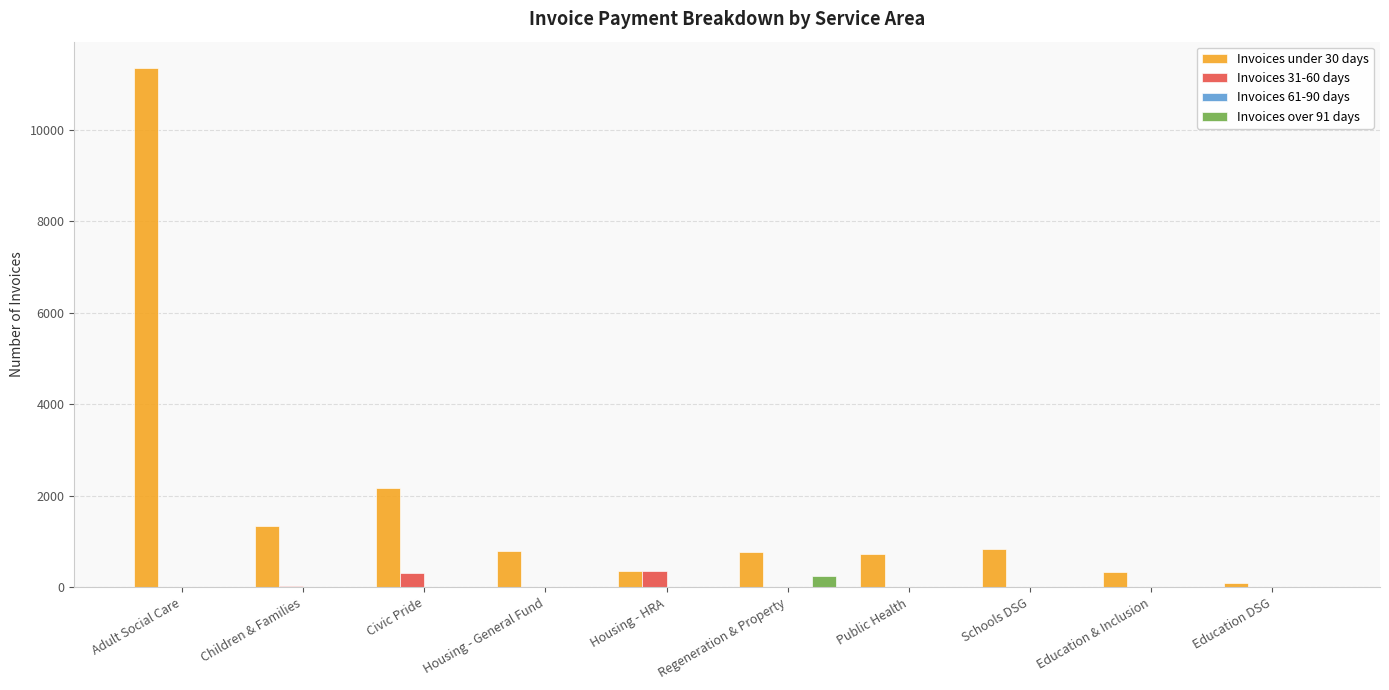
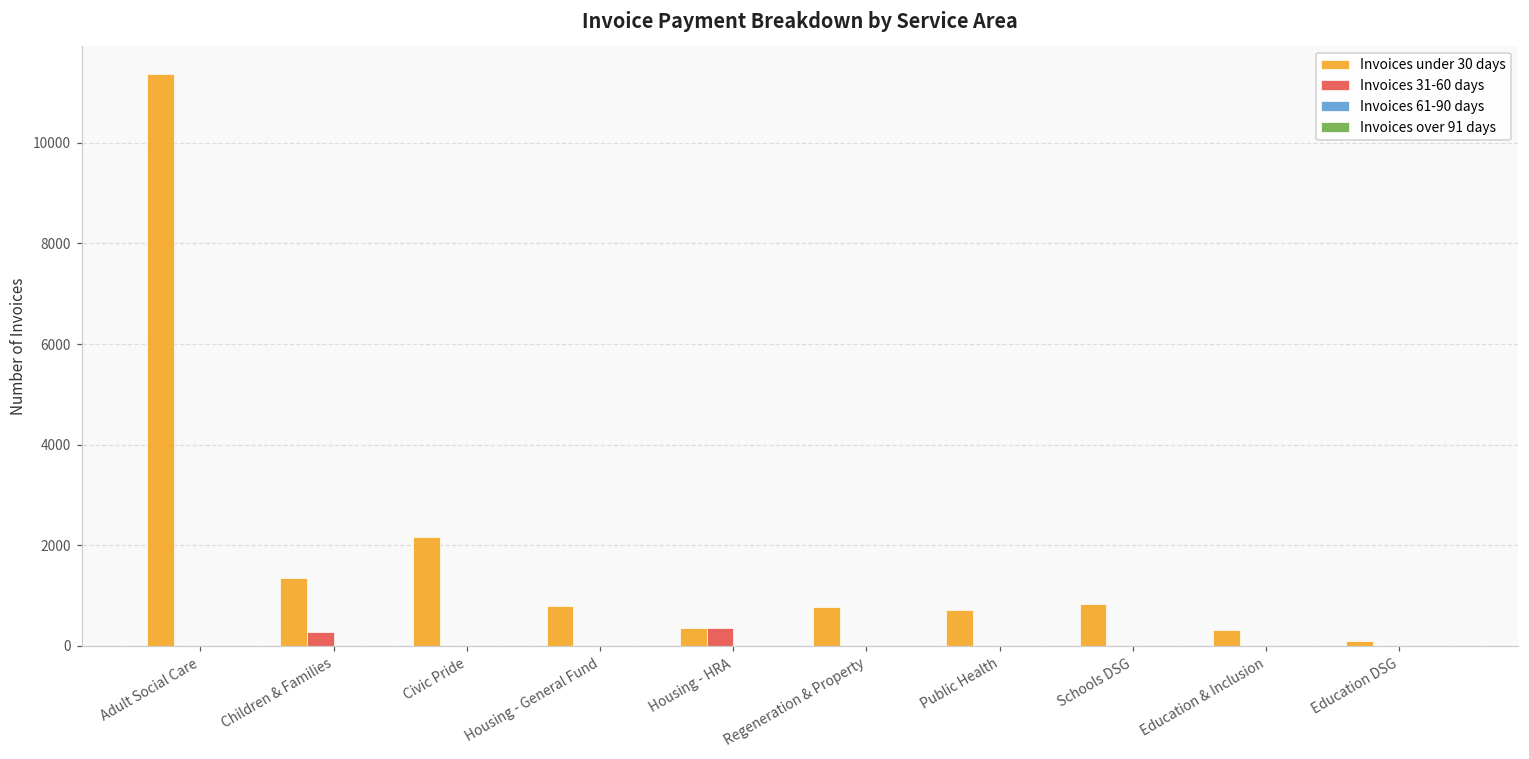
  {
    "Invoices under 30 days": {
      "Adult Social Care": 11400,
      "Children & Families": 1300,
      "Civic Pride": 2200,
      "Housing - General Fund": 800,
      "Housing - HRA": 400,
      "Regeneration & Property": 800,
      "Public Health": 700,
      "Schools DSG": 800,
      "Education & Inclusion": 300,
      "Education DSG": 100
    },
    "Invoices 31-60 days": {
-     "Children & Families": 0,
-     "Civic Pride": 300,
+     "Children & Families": 300,
+     "Civic Pride": 0,
      "Housing - General Fund": 0,
      "Housing - HRA": 400,
      "Regeneration & Property": 0,
      "Public Health": 0,
      "Schools DSG": 0,
      "Education & Inclusion": 0,
      "Education DSG": 0
    },
    "Invoices 61-90 days": {
      "Adult Social Care": 0,
      "Housing - General Fund": 0,
      "Housing - HRA": 0,
      "Regeneration & Property": 0,
      "Schools DSG": 0,
      "Education & Inclusion": 0,
      "Education DSG": 0
    },
    "Invoices over 91 days": {
      "Adult Social Care": 0,
      "Children & Families": 0,
      "Housing - General Fund": 0,
      "Housing - HRA": 0,
-     "Regeneration & Property": 300,
+     "Regeneration & Property": 0,
      "Schools DSG": 0,
      "Education & Inclusion": 0,
      "Education DSG": 0
    }
  }
